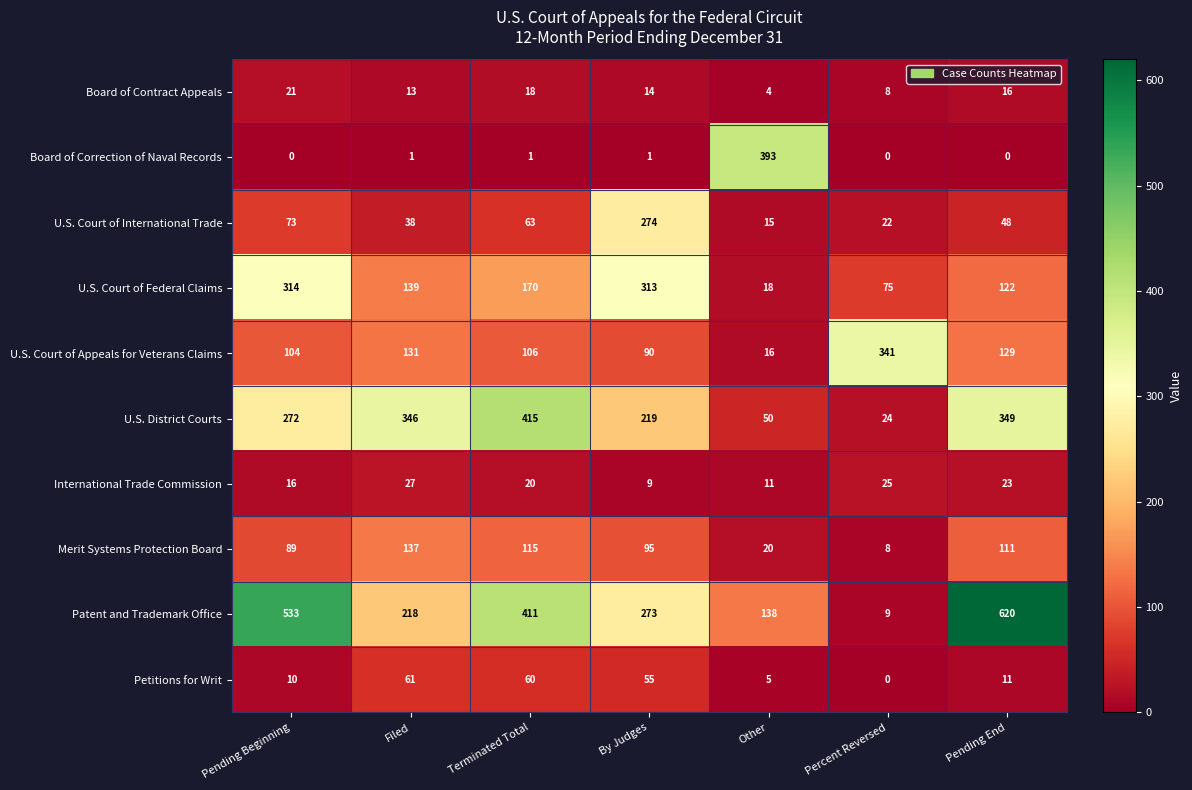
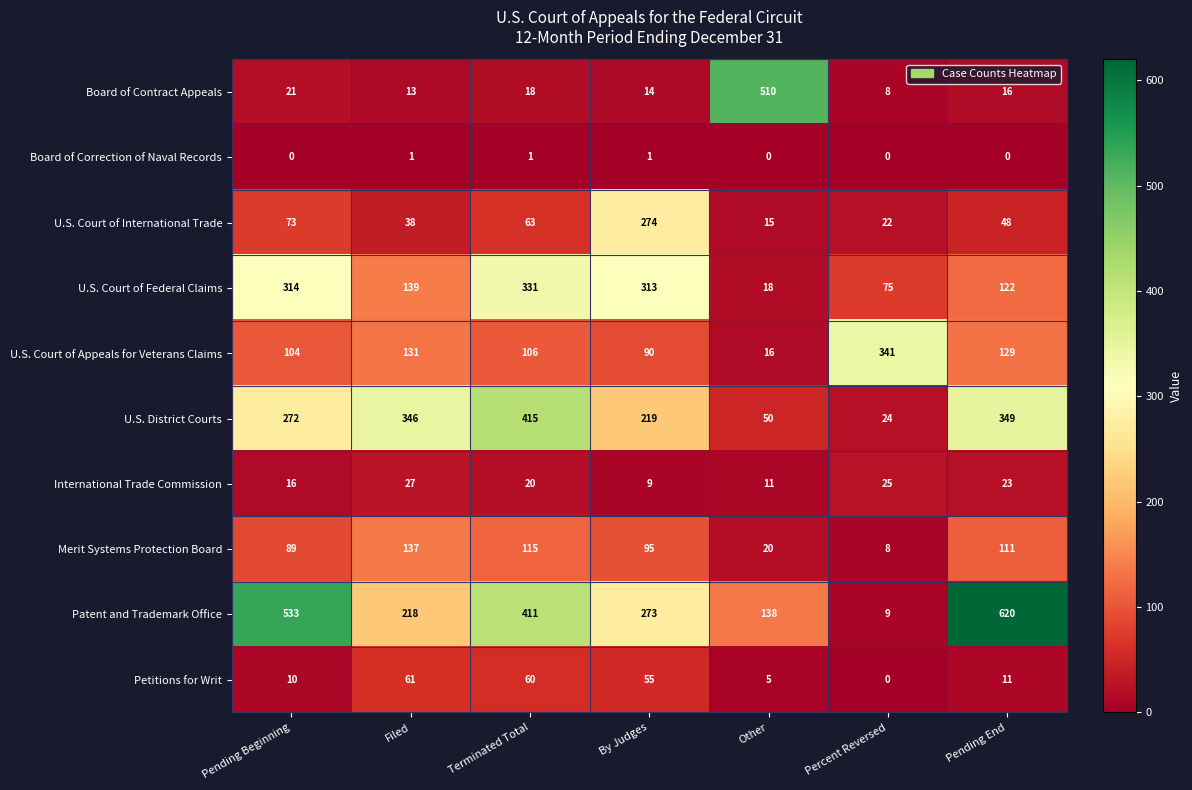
  {
    "Board of Contract Appeals": {
      "Pending Beginning": 21,
      "Filed": 13,
      "Terminated Total": 18,
      "By Judges": 14,
-     "Other": 4,
+     "Other": 510,
      "Percent Reversed": 8,
      "Pending End": 16
    },
    "Board of Correction of Naval Records": {
      "Pending Beginning": 0,
      "Filed": 1,
      "Terminated Total": 1,
      "By Judges": 1,
-     "Other": 393,
+     "Other": 0,
      "Percent Reversed": 0,
      "Pending End": 0
    },
    "U.S. Court of International Trade": {
      "Pending Beginning": 73,
      "Filed": 38,
      "Terminated Total": 63,
      "By Judges": 274,
      "Other": 15,
      "Percent Reversed": 22,
      "Pending End": 48
    },
    "U.S. Court of Federal Claims": {
      "Pending Beginning": 314,
      "Filed": 139,
-     "Terminated Total": 170,
+     "Terminated Total": 331,
      "By Judges": 313,
      "Other": 18,
      "Percent Reversed": 75,
      "Pending End": 122
    },
    "U.S. Court of Appeals for Veterans Claims": {
      "Pending Beginning": 104,
      "Filed": 131,
      "Terminated Total": 106,
      "By Judges": 90,
      "Other": 16,
      "Percent Reversed": 341,
      "Pending End": 129
    },
    "U.S. District Courts": {
      "Pending Beginning": 272,
      "Filed": 346,
      "Terminated Total": 415,
      "By Judges": 219,
      "Other": 50,
      "Percent Reversed": 24,
      "Pending End": 349
    },
    "International Trade Commission": {
      "Pending Beginning": 16,
      "Filed": 27,
      "Terminated Total": 20,
      "By Judges": 9,
      "Other": 11,
      "Percent Reversed": 25,
      "Pending End": 23
    },
    "Merit Systems Protection Board": {
      "Pending Beginning": 89,
      "Filed": 137,
      "Terminated Total": 115,
      "By Judges": 95,
      "Other": 20,
      "Percent Reversed": 8,
      "Pending End": 111
    },
    "Patent and Trademark Office": {
      "Pending Beginning": 533,
      "Filed": 218,
      "Terminated Total": 411,
      "By Judges": 273,
      "Other": 138,
      "Percent Reversed": 9,
      "Pending End": 620
    },
    "Petitions for Writ": {
      "Pending Beginning": 10,
      "Filed": 61,
      "Terminated Total": 60,
      "By Judges": 55,
      "Other": 5,
      "Percent Reversed": 0,
      "Pending End": 11
    }
  }
